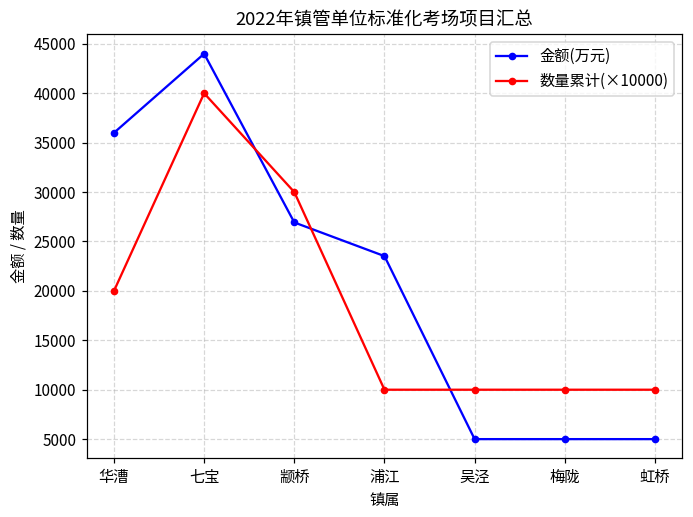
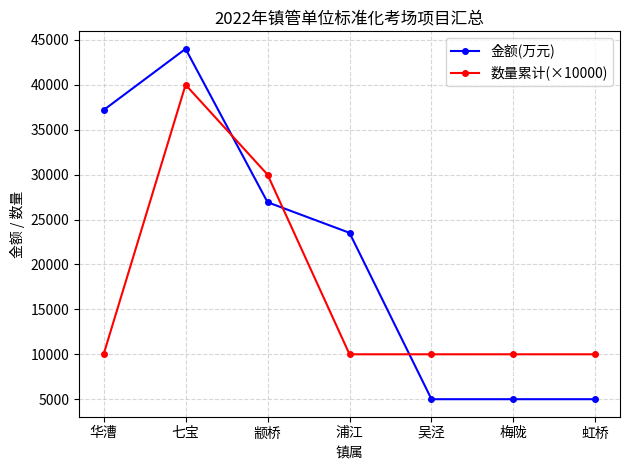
  {
    "金额(万元)": {
-     "华漕": 36000,
+     "华漕": 37000,
      "七宝": 44000,
      "颛桥": 27000,
      "浦江": 24000,
      "吴泾": 5000,
      "梅陇": 5000,
      "虹桥": 5000
    },
    "数量累计(×10000)": {
-     "华漕": 20000,
+     "华漕": 10000,
      "七宝": 40000,
      "颛桥": 30000,
      "浦江": 10000,
      "吴泾": 10000,
      "梅陇": 10000,
      "虹桥": 10000
    }
  }
